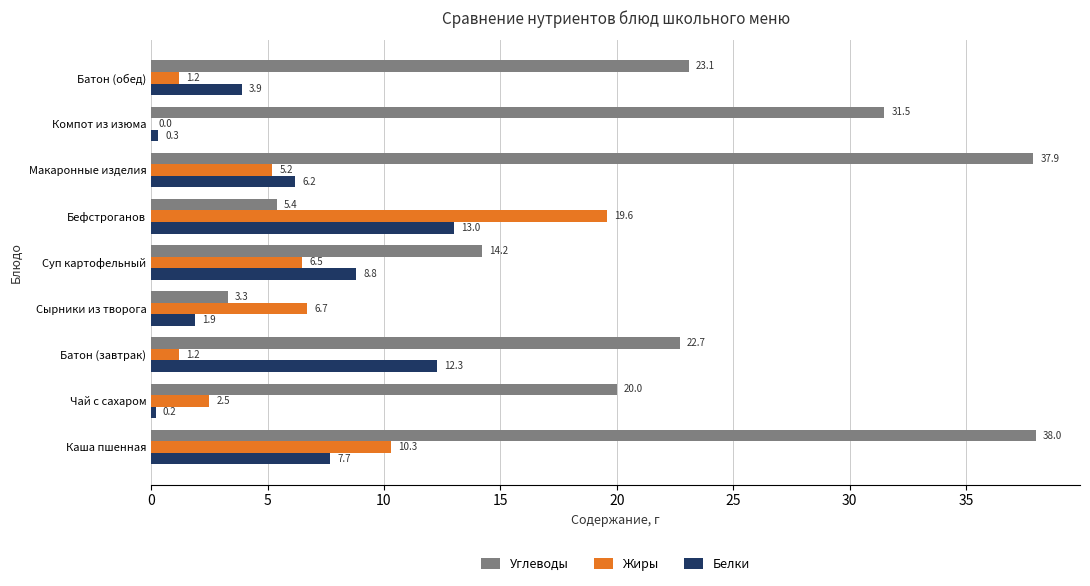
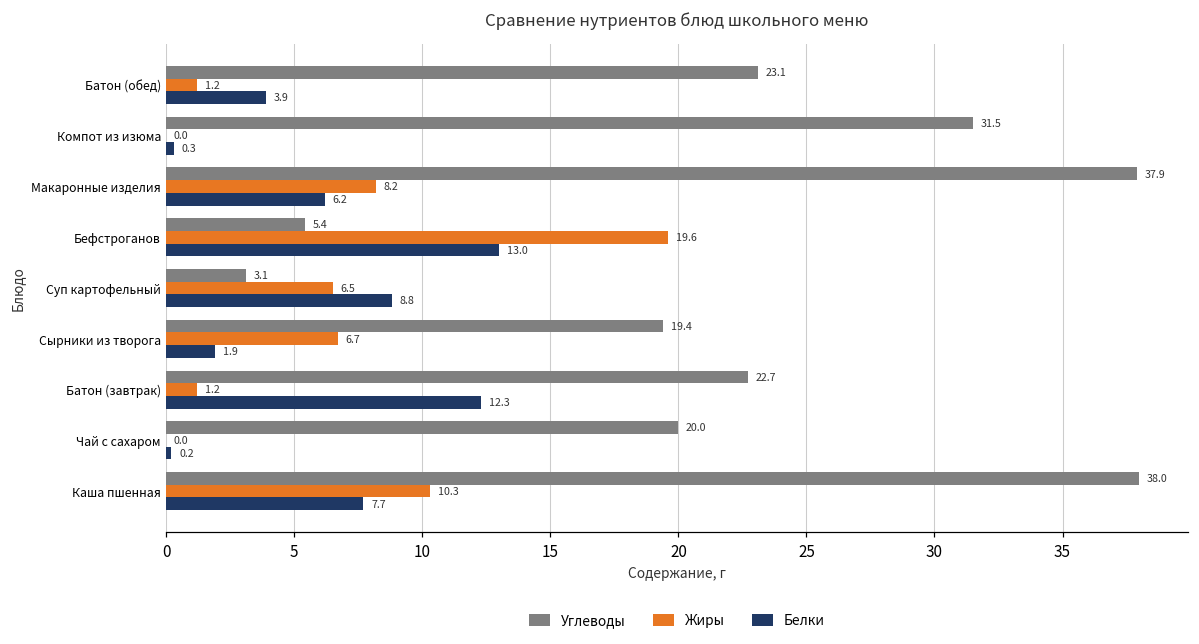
  {
    "Углеводы": {
      "Батон (обед)": 23.1,
      "Компот из изюма": 31.5,
      "Макаронные изделия": 37.9,
      "Бефстроганов": 5.4,
-     "Суп картофельный": 14.2,
-     "Сырники из творога": 3.3,
+     "Суп картофельный": 3.1,
+     "Сырники из творога": 19.4,
      "Батон (завтрак)": 22.7,
      "Чай с сахаром": 20.0,
      "Каша пшенная": 38.0
    },
    "Жиры": {
      "Батон (обед)": 1.2,
      "Компот из изюма": 0.0,
-     "Макаронные изделия": 5.2,
+     "Макаронные изделия": 8.2,
      "Бефстроганов": 19.6,
      "Суп картофельный": 6.5,
      "Сырники из творога": 6.7,
      "Батон (завтрак)": 1.2,
-     "Чай с сахаром": 2.5,
+     "Чай с сахаром": 0.0,
      "Каша пшенная": 10.3
    },
    "Белки": {
      "Батон (обед)": 3.9,
      "Компот из изюма": 0.3,
      "Макаронные изделия": 6.2,
      "Бефстроганов": 13.0,
      "Суп картофельный": 8.8,
      "Сырники из творога": 1.9,
      "Батон (завтрак)": 12.3,
      "Чай с сахаром": 0.2,
      "Каша пшенная": 7.7
    }
  }
